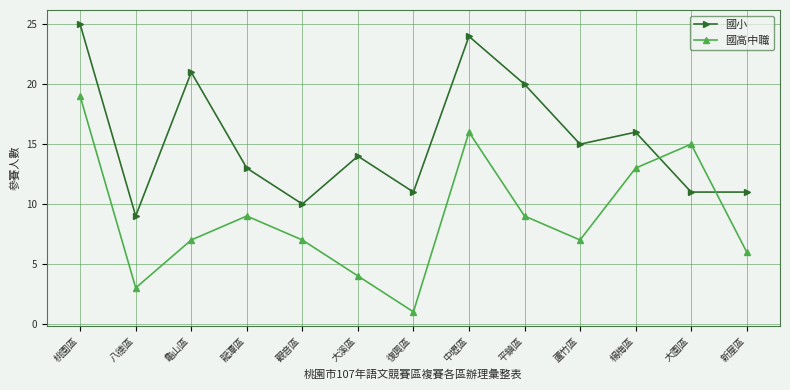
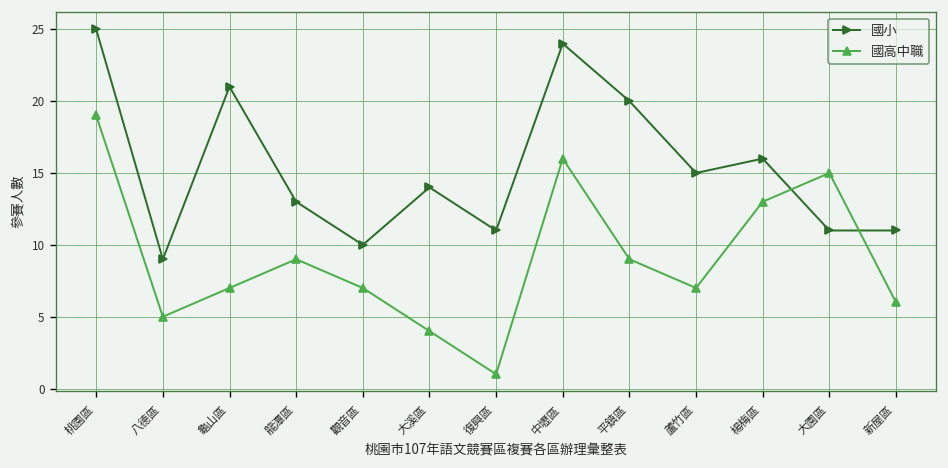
  {
    "國小": {
      "桃園區": 25,
      "八德區": 9,
      "龜山區": 21,
      "龍潭區": 13,
      "觀音區": 10,
      "大溪區": 14,
      "復興區": 11,
      "中壢區": 24,
      "平鎮區": 20,
      "蘆竹區": 15,
      "楊梅區": 16,
      "大園區": 11,
      "新屋區": 11
    },
    "國高中職": {
      "桃園區": 19,
-     "八德區": 3,
+     "八德區": 5,
      "龜山區": 7,
      "龍潭區": 9,
      "觀音區": 7,
      "大溪區": 4,
      "復興區": 1,
      "中壢區": 16,
      "平鎮區": 9,
      "蘆竹區": 7,
      "楊梅區": 13,
      "大園區": 15,
      "新屋區": 6
    }
  }
